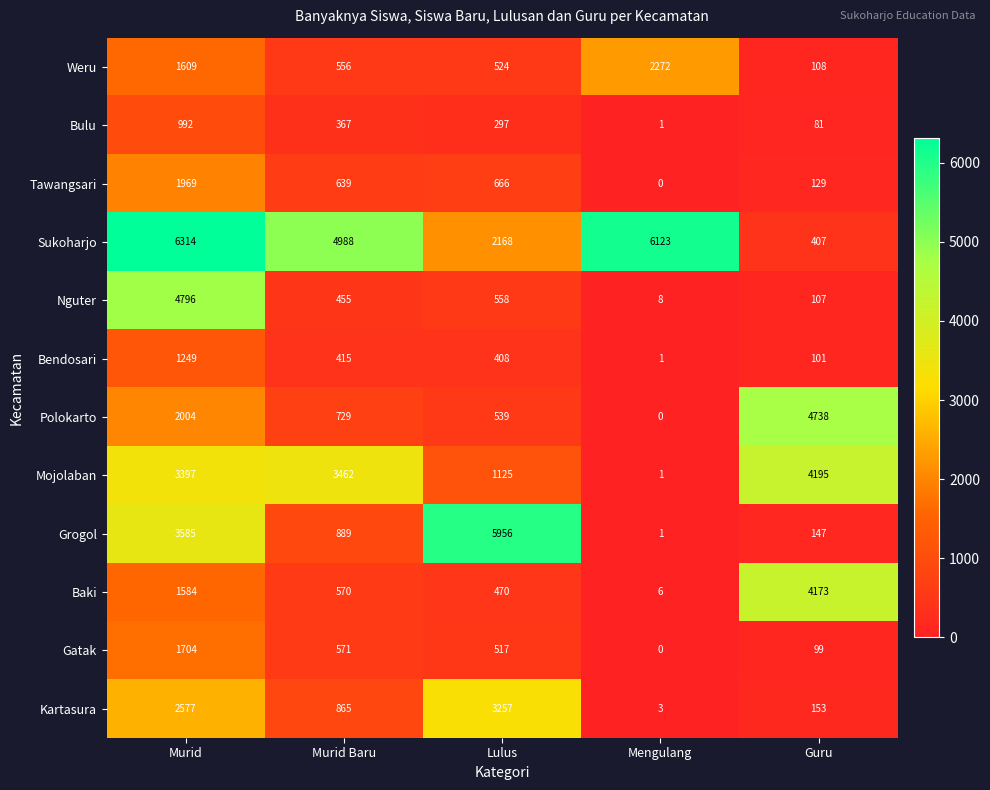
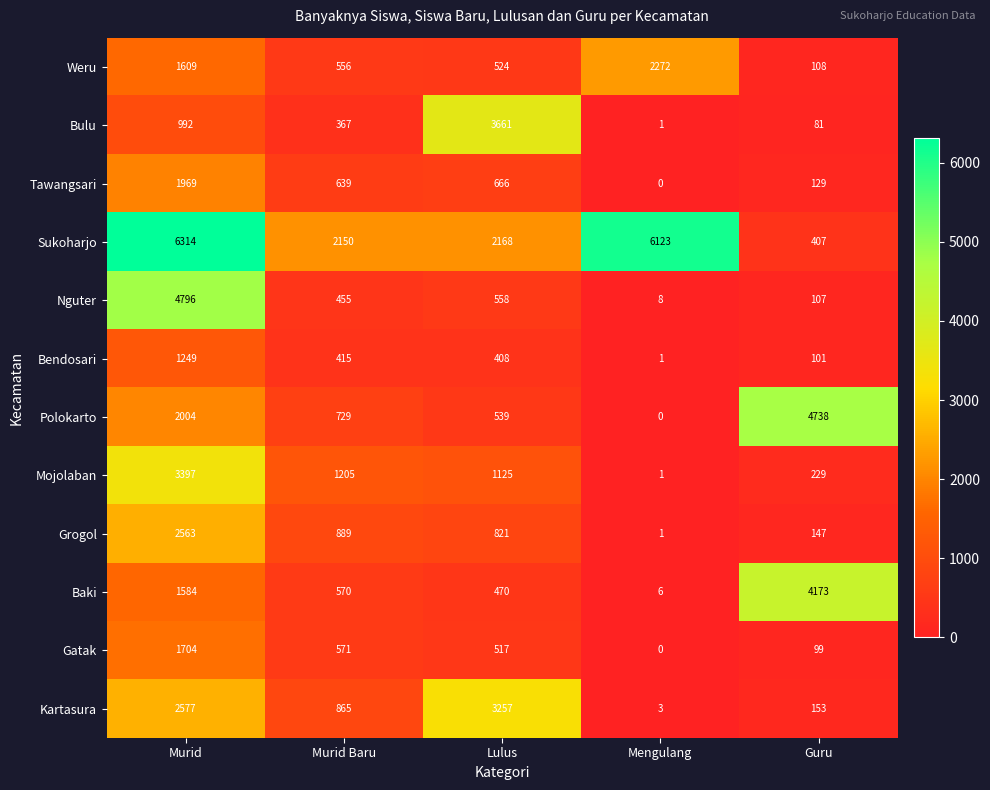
  {
    "Weru": {
      "Murid": 1609,
      "Murid Baru": 556,
      "Lulus": 524,
      "Mengulang": 2272,
      "Guru": 108
    },
    "Bulu": {
      "Murid": 992,
      "Murid Baru": 367,
-     "Lulus": 297,
+     "Lulus": 3661,
      "Mengulang": 1,
      "Guru": 81
    },
    "Tawangsari": {
      "Murid": 1969,
      "Murid Baru": 639,
      "Lulus": 666,
      "Mengulang": 0,
      "Guru": 129
    },
    "Sukoharjo": {
      "Murid": 6314,
-     "Murid Baru": 4988,
+     "Murid Baru": 2150,
      "Lulus": 2168,
      "Mengulang": 6123,
      "Guru": 407
    },
    "Nguter": {
      "Murid": 4796,
      "Murid Baru": 455,
      "Lulus": 558,
      "Mengulang": 8,
      "Guru": 107
    },
    "Bendosari": {
      "Murid": 1249,
      "Murid Baru": 415,
      "Lulus": 408,
      "Mengulang": 1,
      "Guru": 101
    },
    "Polokarto": {
      "Murid": 2004,
      "Murid Baru": 729,
      "Lulus": 539,
      "Mengulang": 0,
      "Guru": 4738
    },
    "Mojolaban": {
      "Murid": 3397,
-     "Murid Baru": 3462,
+     "Murid Baru": 1205,
      "Lulus": 1125,
      "Mengulang": 1,
-     "Guru": 4195
+     "Guru": 229
    },
    "Grogol": {
-     "Murid": 3585,
+     "Murid": 2563,
      "Murid Baru": 889,
-     "Lulus": 5956,
+     "Lulus": 821,
      "Mengulang": 1,
      "Guru": 147
    },
    "Baki": {
      "Murid": 1584,
      "Murid Baru": 570,
      "Lulus": 470,
      "Mengulang": 6,
      "Guru": 4173
    },
    "Gatak": {
      "Murid": 1704,
      "Murid Baru": 571,
      "Lulus": 517,
      "Mengulang": 0,
      "Guru": 99
    },
    "Kartasura": {
      "Murid": 2577,
      "Murid Baru": 865,
      "Lulus": 3257,
      "Mengulang": 3,
      "Guru": 153
    }
  }
